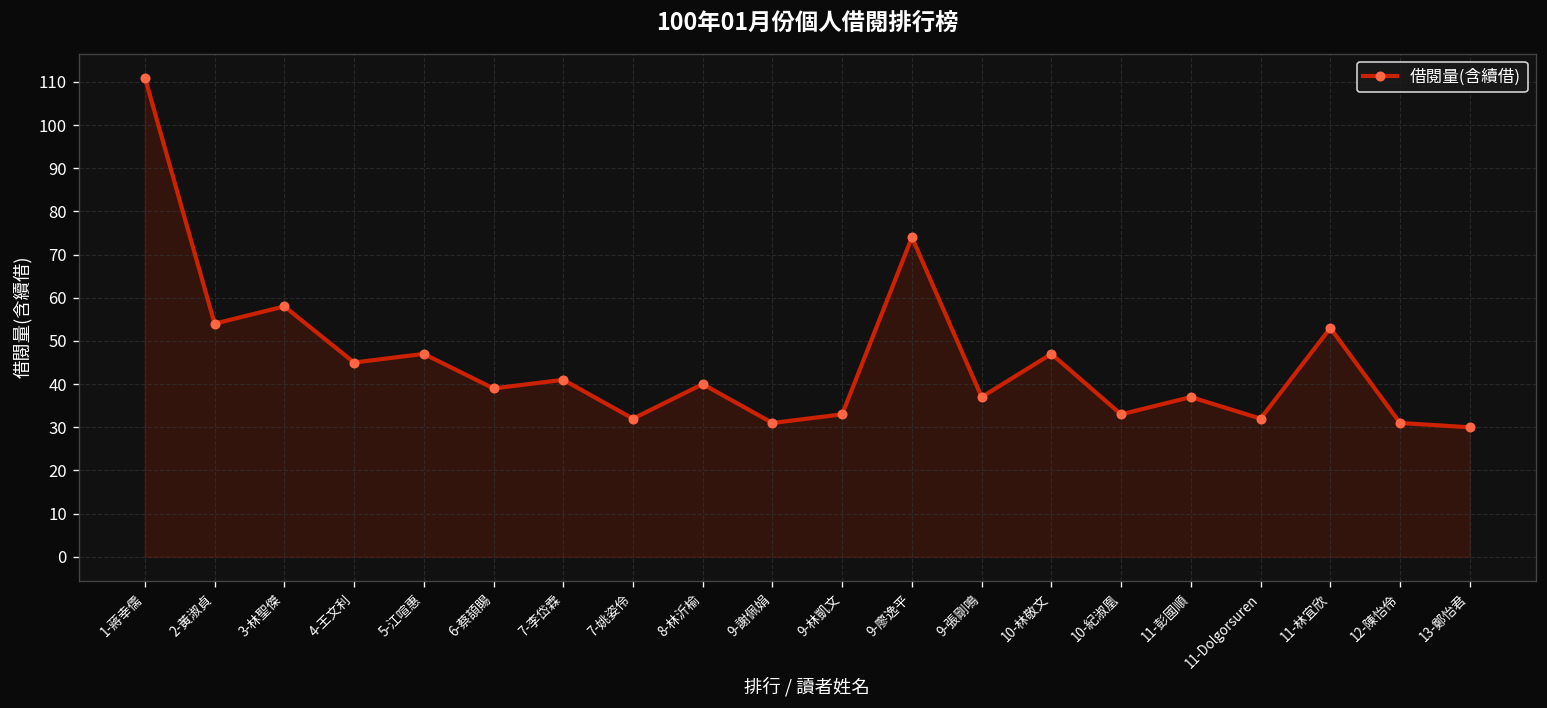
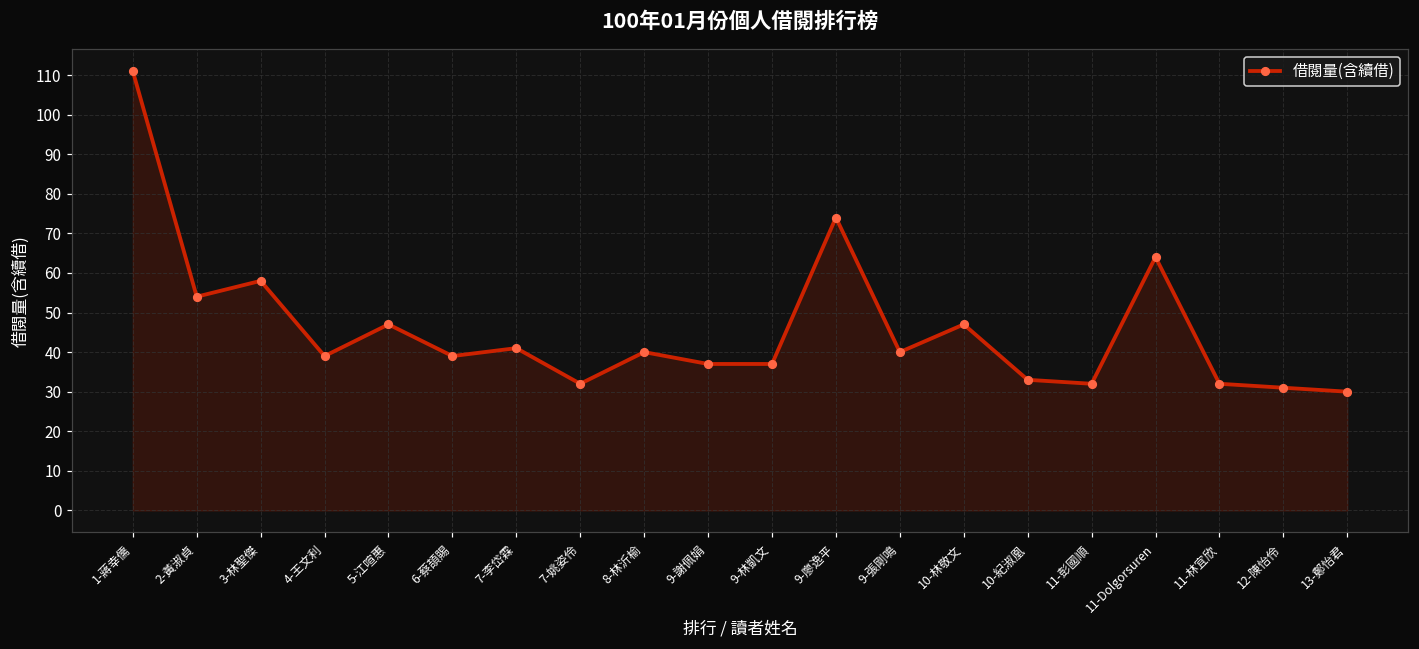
  {
    "1-蔣幸儒": 111,
    "2-黃淑貞": 54,
    "3-林聖傑": 58,
-   "4-王文利": 45,
+   "4-王文利": 39,
    "5-江喧惠": 47,
    "6-蔡頡賜": 39,
    "7-李岱霖": 41,
    "7-姚姿伶": 32,
    "8-林沂榆": 40,
-   "9-謝佩娟": 31,
-   "9-林凱文": 33,
+   "9-謝佩娟": 37,
+   "9-林凱文": 37,
    "9-廖逸平": 74,
-   "9-張剛鳴": 37,
+   "9-張剛鳴": 40,
    "10-林敬文": 47,
    "10-紀淑凰": 33,
-   "11-彭國順": 37,
-   "11-Dolgorsuren": 32,
-   "11-林宜欣": 53,
+   "11-彭國順": 32,
+   "11-Dolgorsuren": 64,
+   "11-林宜欣": 32,
    "12-陳怡伶": 31,
    "13-鄭怡君": 30
  }
